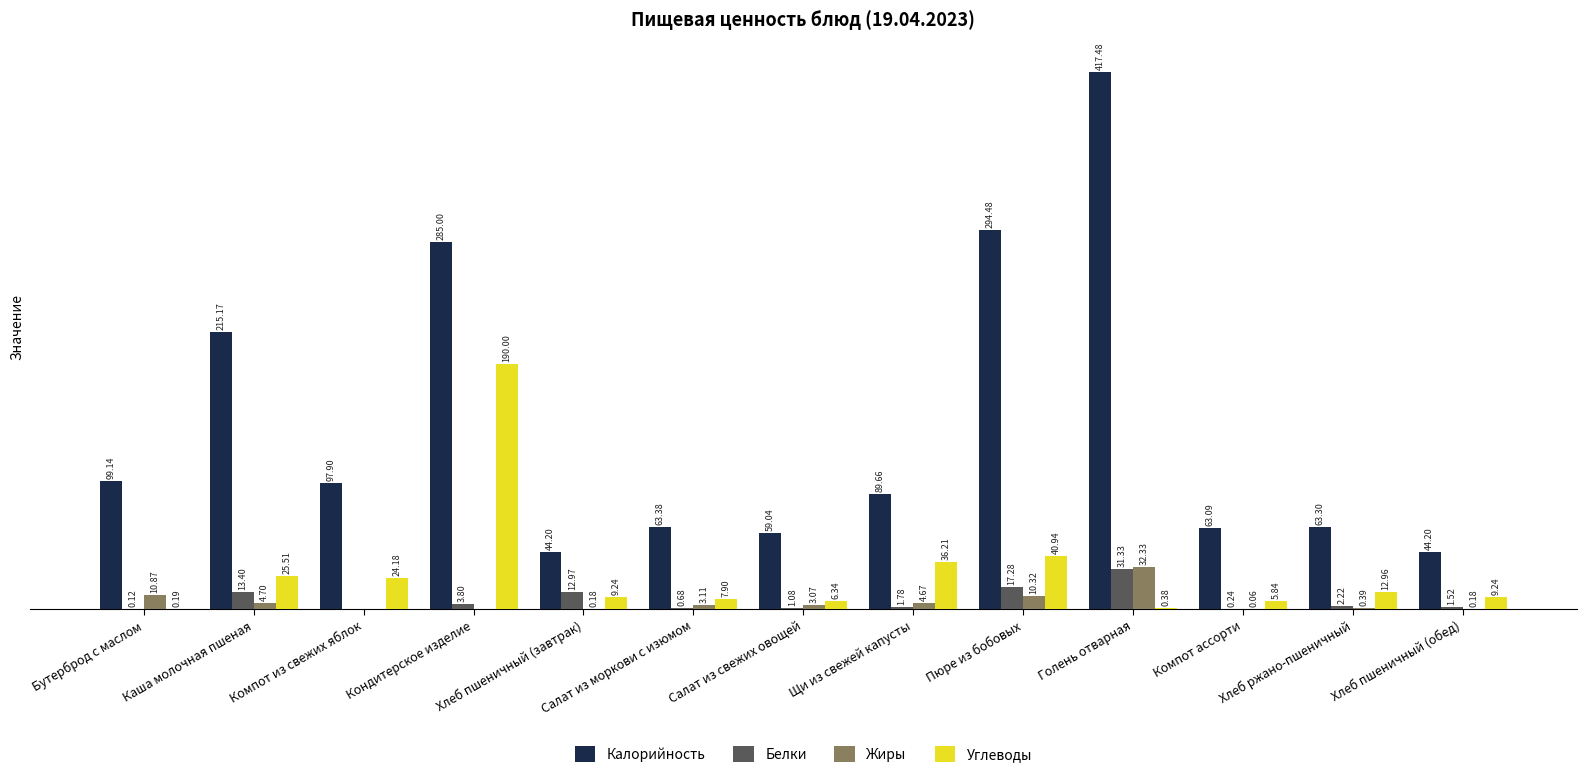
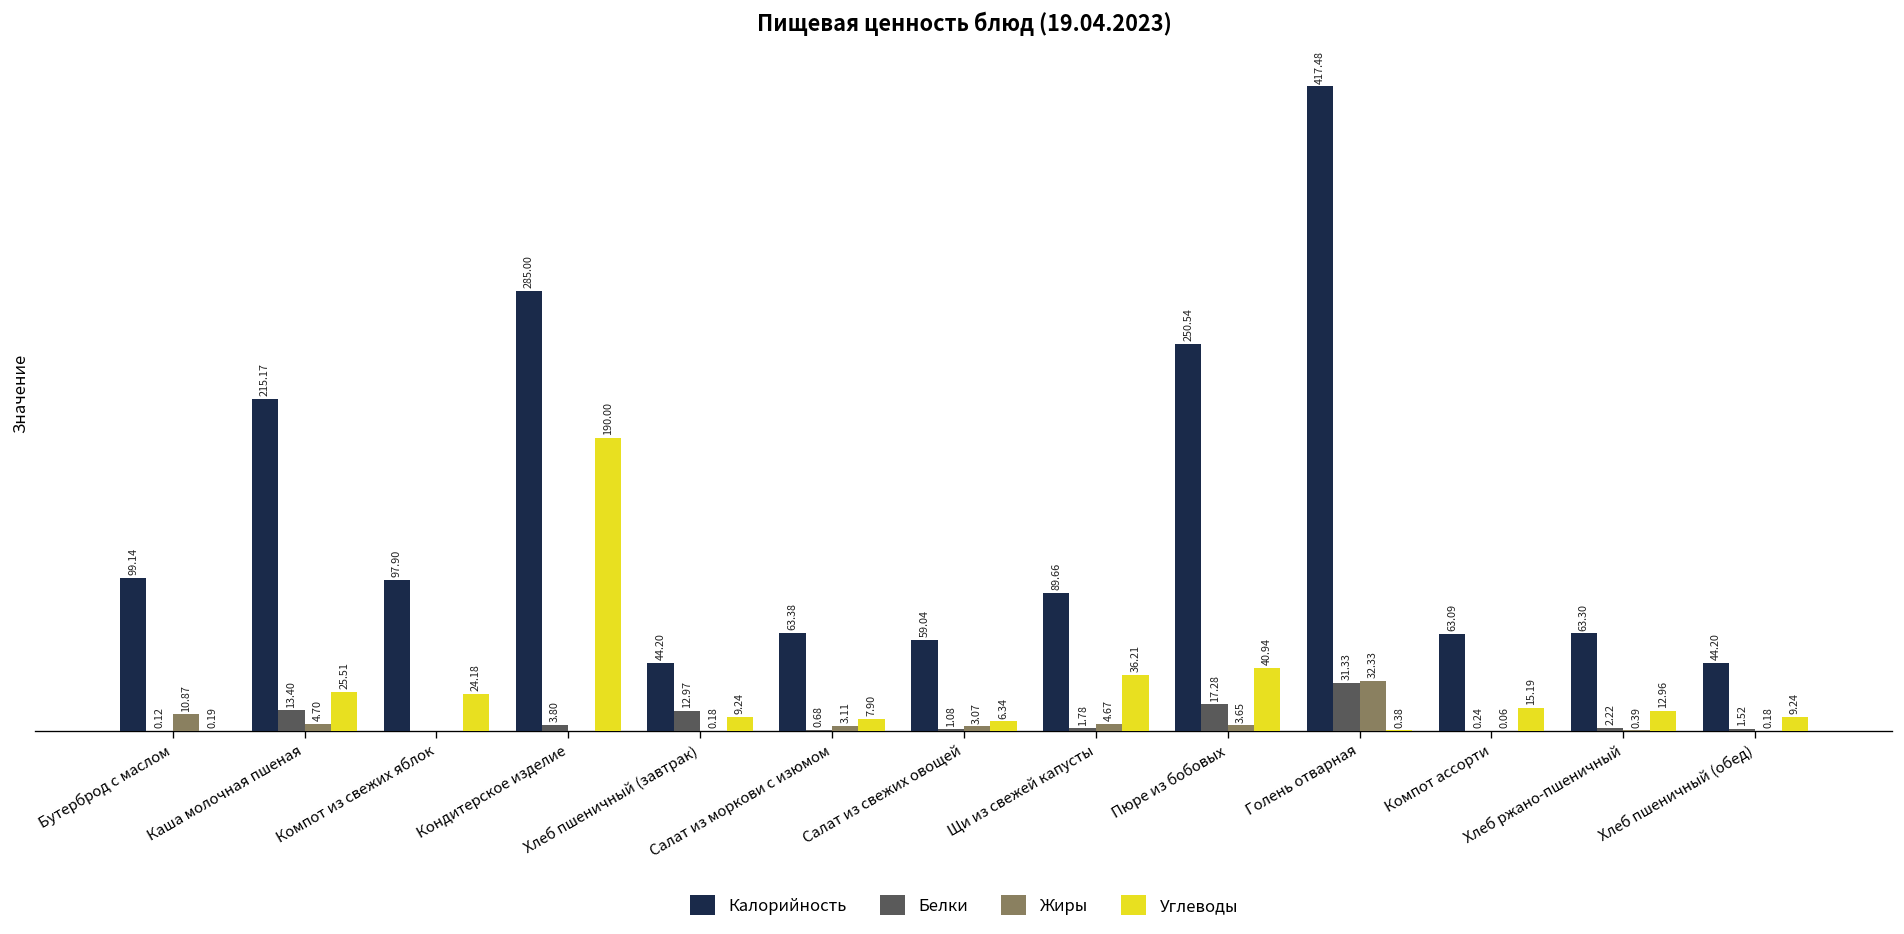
  {
    "Калорийность": {
      "Бутерброд с маслом": 99.14,
      "Каша молочная пшеная": 215.17,
      "Компот из свежих яблок": 97.90,
      "Кондитерское изделие": 285.00,
      "Хлеб пшеничный (завтрак)": 44.20,
      "Салат из моркови с изюмом": 63.38,
      "Салат из свежих овощей": 59.04,
      "Щи из свежей капусты": 89.66,
-     "Пюре из бобовых": 294.48,
+     "Пюре из бобовых": 250.54,
      "Голень отварная": 417.48,
      "Компот ассорти": 63.09,
      "Хлеб ржано-пшеничный": 63.30,
      "Хлеб пшеничный (обед)": 44.20
    },
    "Белки": {
      "Бутерброд с маслом": 0.12,
      "Каша молочная пшеная": 13.40,
      "Кондитерское изделие": 3.80,
      "Хлеб пшеничный (завтрак)": 12.97,
      "Салат из моркови с изюмом": 0.68,
      "Салат из свежих овощей": 1.08,
      "Щи из свежей капусты": 1.78,
      "Пюре из бобовых": 17.28,
      "Голень отварная": 31.33,
      "Компот ассорти": 0.24,
      "Хлеб ржано-пшеничный": 2.22,
      "Хлеб пшеничный (обед)": 1.52
    },
    "Жиры": {
      "Бутерброд с маслом": 10.87,
      "Каша молочная пшеная": 4.70,
      "Хлеб пшеничный (завтрак)": 0.18,
      "Салат из моркови с изюмом": 3.11,
      "Салат из свежих овощей": 3.07,
      "Щи из свежей капусты": 4.67,
-     "Пюре из бобовых": 10.32,
+     "Пюре из бобовых": 3.65,
      "Голень отварная": 32.33,
      "Компот ассорти": 0.06,
      "Хлеб ржано-пшеничный": 0.39,
      "Хлеб пшеничный (обед)": 0.18
    },
    "Углеводы": {
      "Бутерброд с маслом": 0.19,
      "Каша молочная пшеная": 25.51,
      "Компот из свежих яблок": 24.18,
      "Кондитерское изделие": 190.00,
      "Хлеб пшеничный (завтрак)": 9.24,
      "Салат из моркови с изюмом": 7.90,
      "Салат из свежих овощей": 6.34,
      "Щи из свежей капусты": 36.21,
      "Пюре из бобовых": 40.94,
      "Голень отварная": 0.38,
-     "Компот ассорти": 5.84,
+     "Компот ассорти": 15.19,
      "Хлеб ржано-пшеничный": 12.96,
      "Хлеб пшеничный (обед)": 9.24
    }
  }
